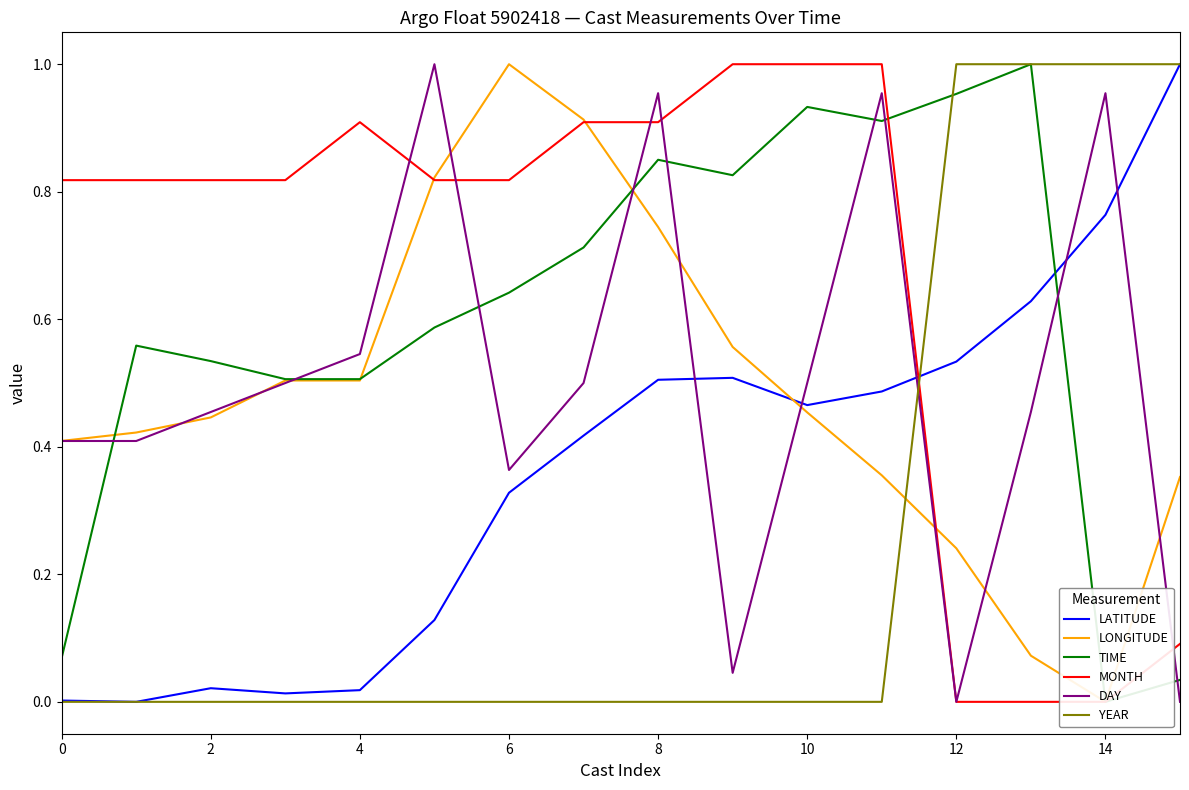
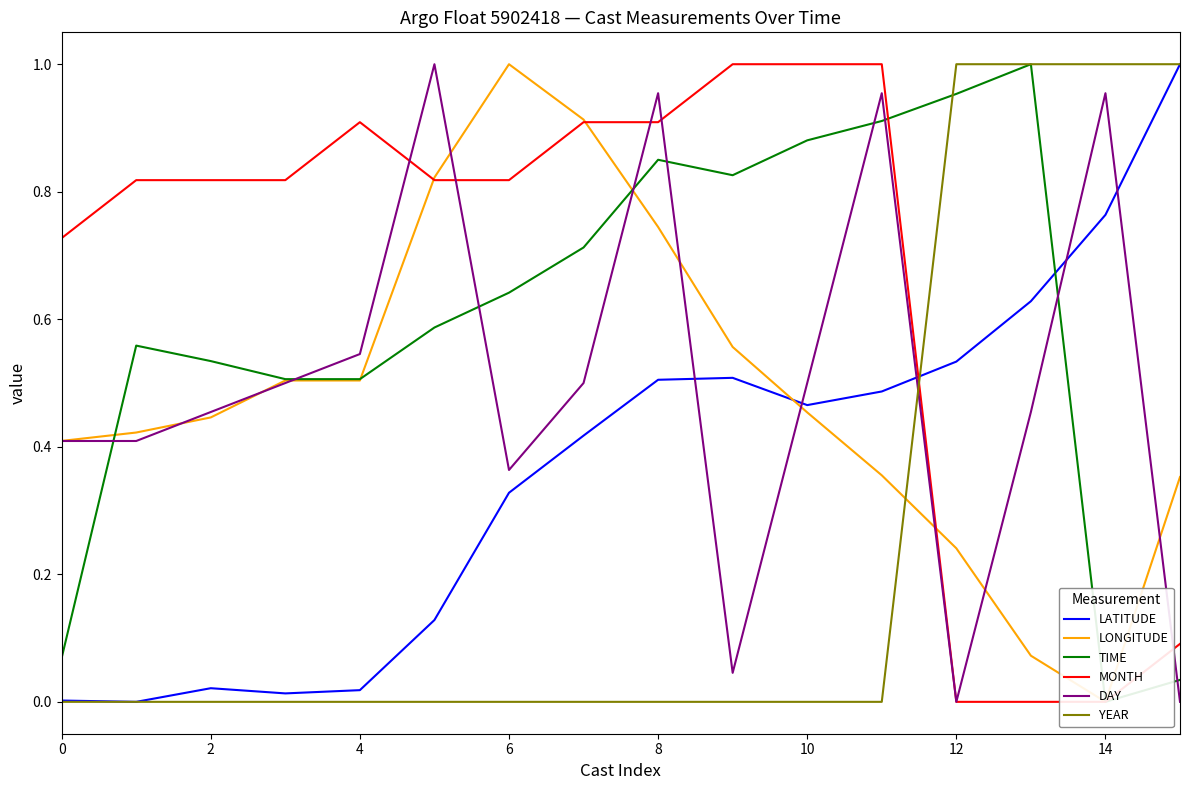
  {
    "LATITUDE": {
      "2": 0.02,
      "4": 0.02,
      "6": 0.33,
      "8": 0.51,
      "10": 0.47,
      "12": 0.53,
      "14": 0.76
    },
    "LONGITUDE": {
      "2": 0.45,
      "6": 1.00,
      "8": 0.74,
      "10": 0.45,
      "12": 0.24
    },
    "TIME": {
      "0": 0.07,
      "2": 0.53,
      "6": 0.64,
      "8": 0.85,
-     "10": 0.93,
+     "10": 0.88,
      "12": 0.95
    },
    "MONTH": {
-     "0": 0.82,
+     "0": 0.73,
      "2": 0.82,
      "4": 0.91,
      "6": 0.82,
      "8": 0.91,
      "10": 1.00
    },
    "DAY": {
      "2": 0.45,
      "4": 0.55,
      "6": 0.36,
      "8": 0.95,
      "10": 0.50,
      "14": 0.95
    },
    "YEAR": {
      "2": 0.00,
      "4": 0.00,
      "6": 0.00,
      "8": 0.00,
      "10": 0.00,
      "12": 1.00,
      "14": 1.00
    }
  }
